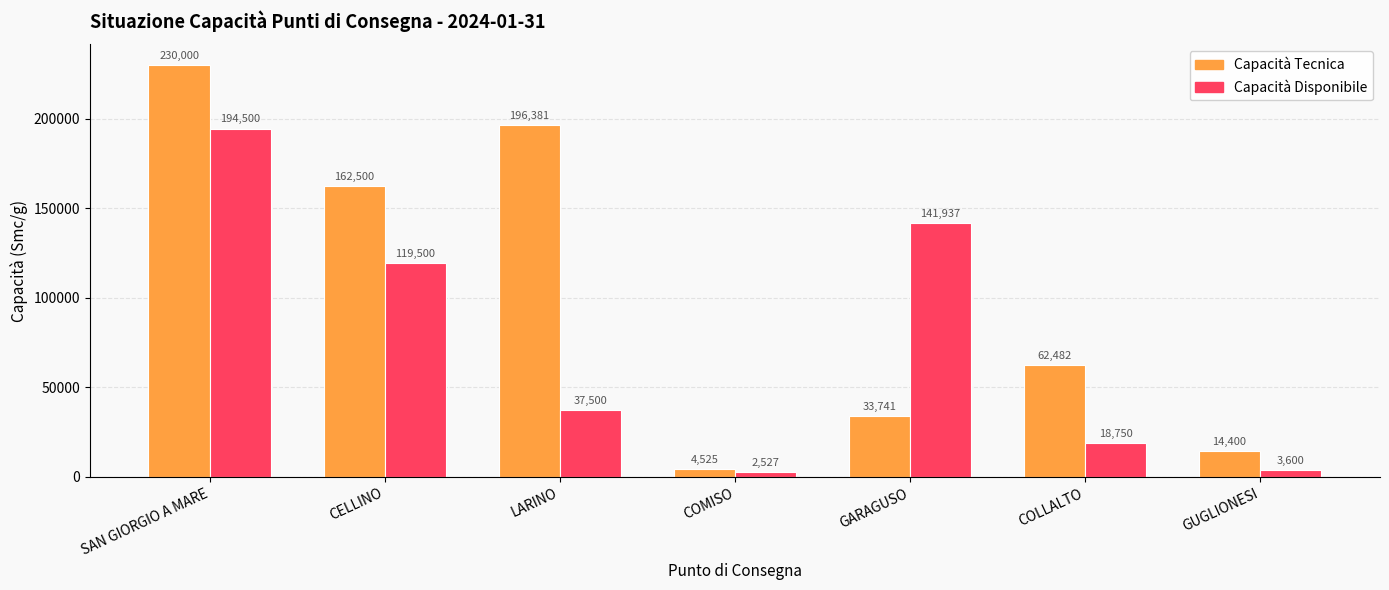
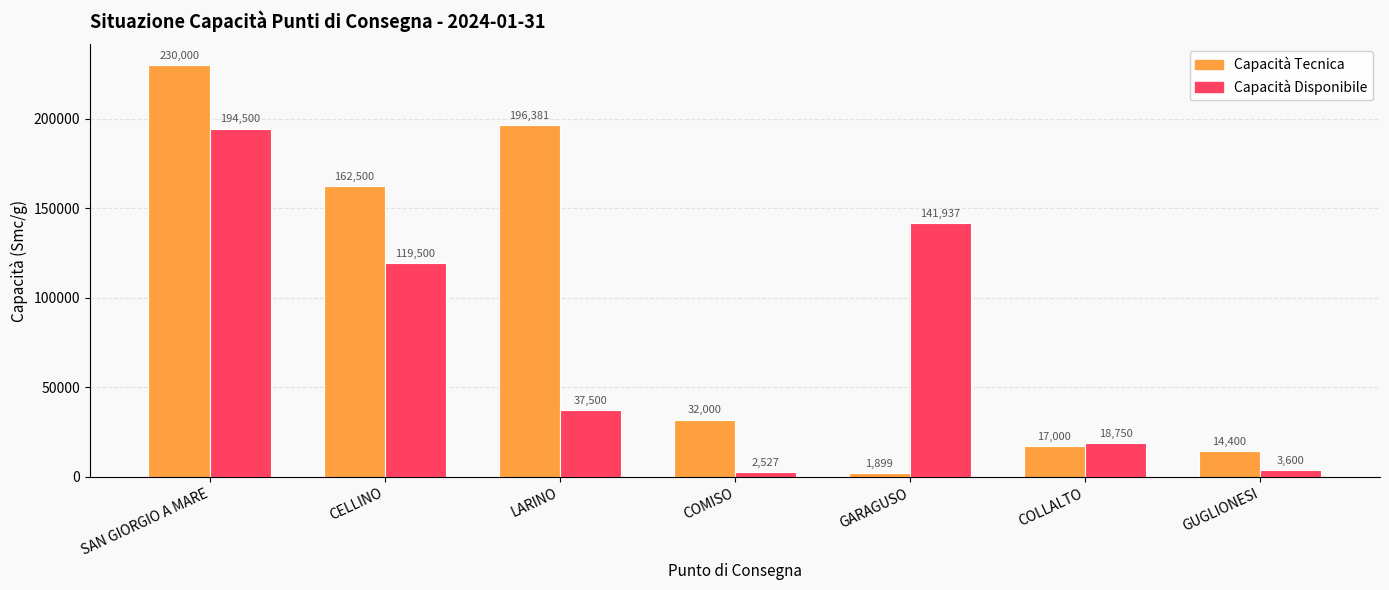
  {
    "Capacità Tecnica": {
      "SAN GIORGIO A MARE": "230,000",
      "CELLINO": "162,500",
      "LARINO": "196,381",
-     "COMISO": "4,525",
-     "GARAGUSO": "33,741",
-     "COLLALTO": "62,482",
+     "COMISO": "32,000",
+     "GARAGUSO": "1,899",
+     "COLLALTO": "17,000",
      "GUGLIONESI": "14,400"
    },
    "Capacità Disponibile": {
      "SAN GIORGIO A MARE": "194,500",
      "CELLINO": "119,500",
      "LARINO": "37,500",
      "COMISO": "2,527",
      "GARAGUSO": "141,937",
      "COLLALTO": "18,750",
      "GUGLIONESI": "3,600"
    }
  }
